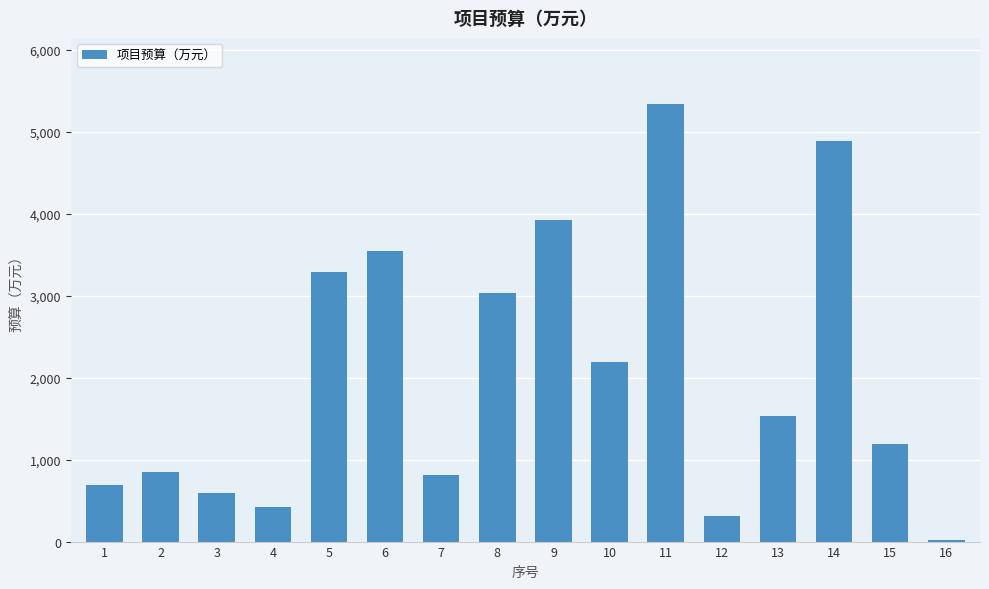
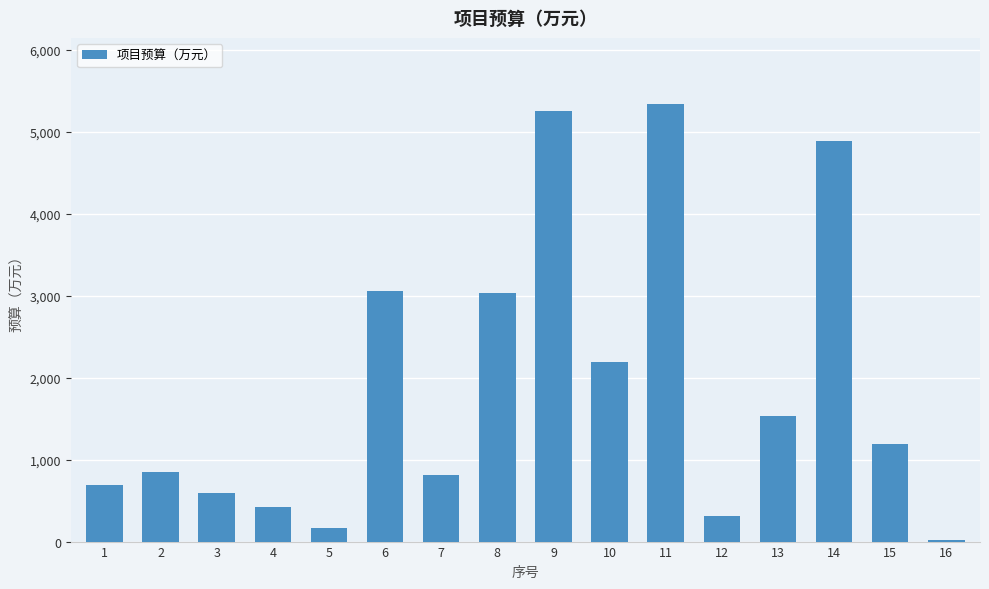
  {
    "1": "700",
    "2": "900",
    "3": "600",
    "4": "400",
-   "5": "3,300",
-   "6": "3,500",
+   "5": "200",
+   "6": "3,100",
    "7": "800",
    "8": "3,000",
-   "9": "3,900",
+   "9": "5,300",
    "10": "2,200",
    "11": "5,300",
    "12": "300",
    "13": "1,500",
    "14": "4,900",
    "15": "1,200"
  }
